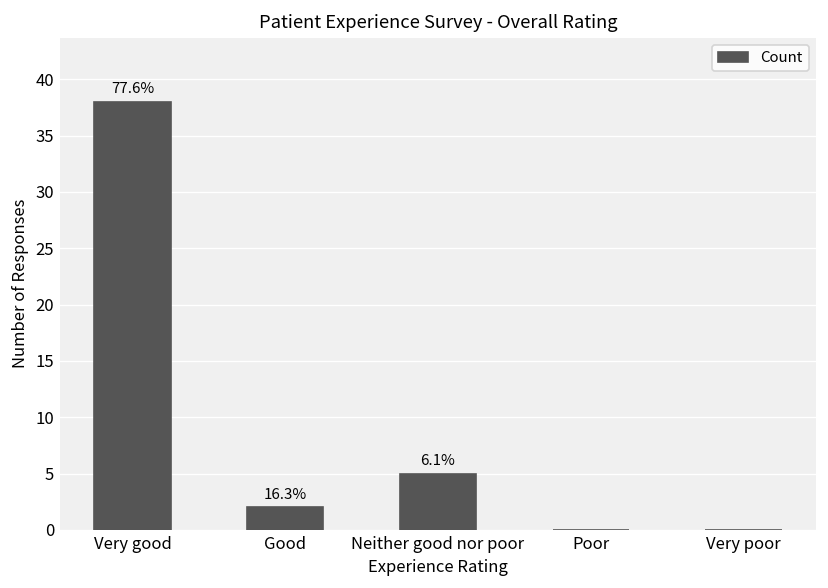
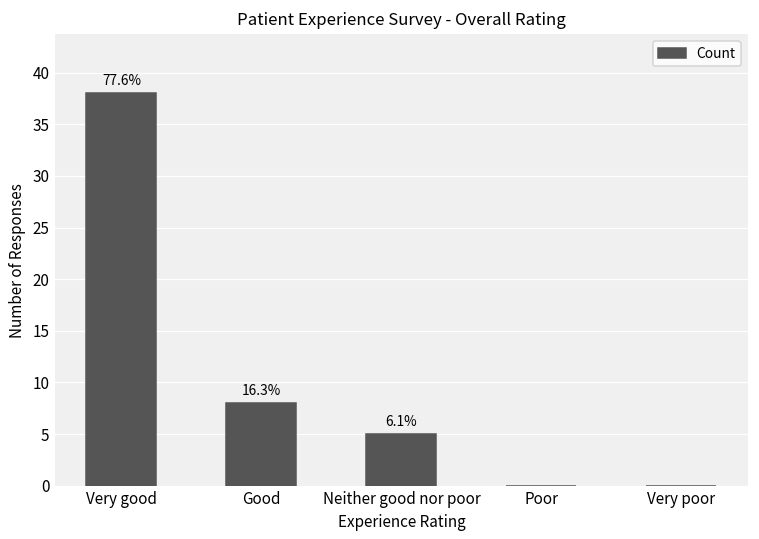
  {
-   "Good": 2,
+   "Good": 8,
    "Poor": 0,
    "Very poor": 0
  }
